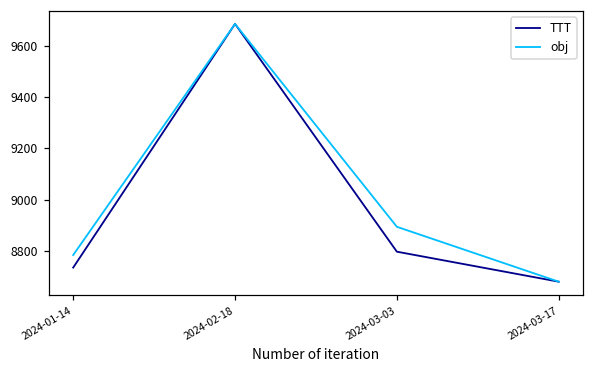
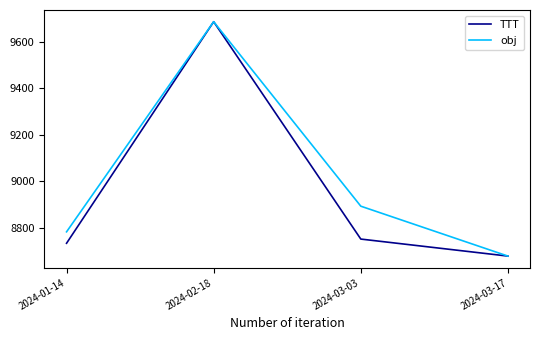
  {
    "TTT": {
      "2024-01-14": 8740,
-     "2024-03-03": 8800
+     "2024-03-03": 8750
    },
    "obj": {
      "2024-01-14": 8780,
      "2024-03-03": 8890
    }
  }
